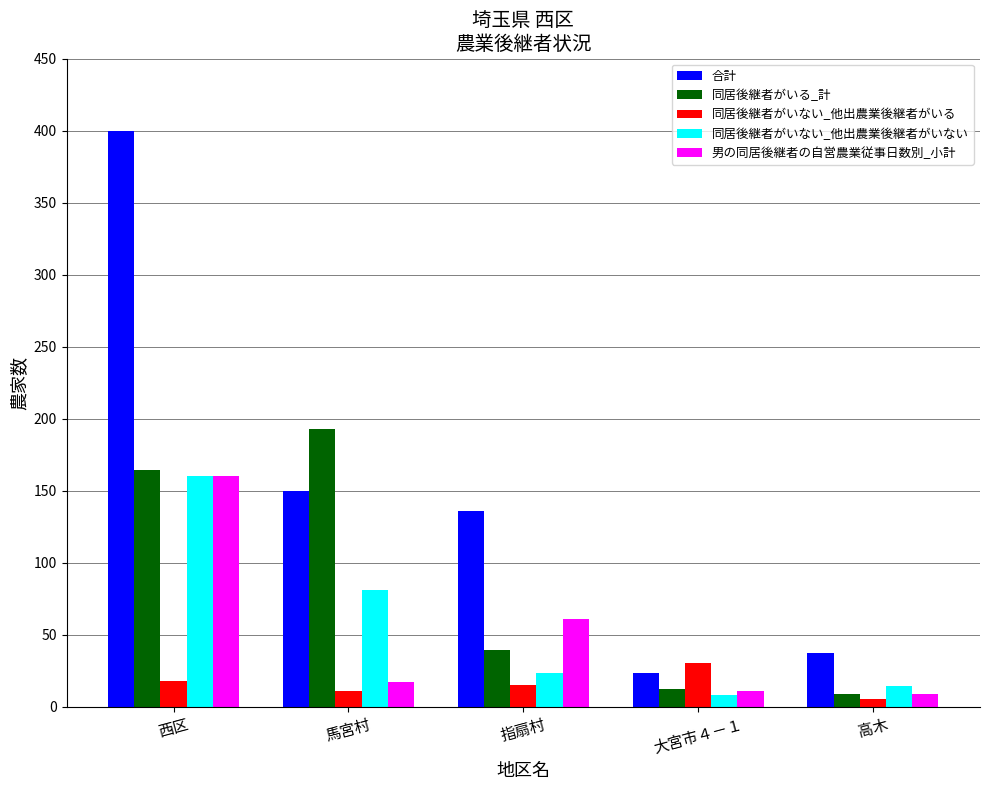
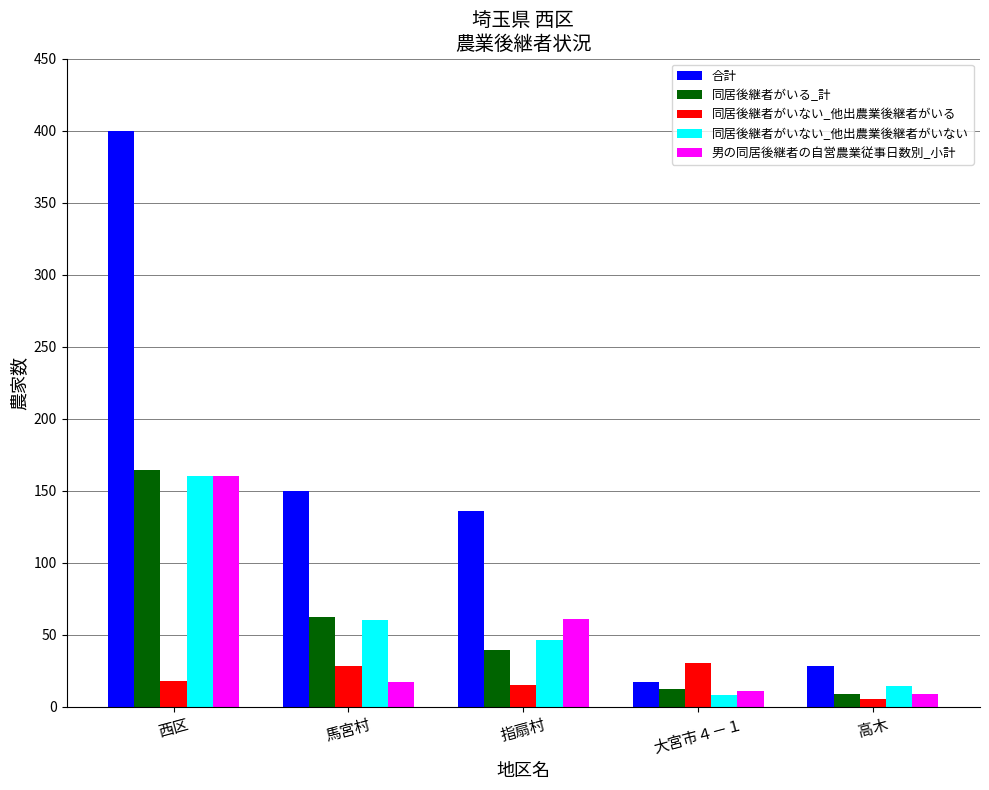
  {
    "合計": {
      "西区": 400,
      "馬宮村": 150,
      "指扇村": 136,
-     "大宮市４－１": 23,
-     "高木": 37
+     "大宮市４－１": 17,
+     "高木": 28
    },
    "同居後継者がいる_計": {
      "西区": 164,
-     "馬宮村": 193,
+     "馬宮村": 62,
      "指扇村": 39,
      "大宮市４－１": 12,
      "高木": 9
    },
    "同居後継者がいない_他出農業後継者がいる": {
      "西区": 18,
-     "馬宮村": 11,
+     "馬宮村": 28,
      "指扇村": 15,
      "大宮市４－１": 30,
      "高木": 5
    },
    "同居後継者がいない_他出農業後継者がいない": {
      "西区": 160,
-     "馬宮村": 81,
-     "指扇村": 23,
+     "馬宮村": 60,
+     "指扇村": 46,
      "大宮市４－１": 8,
      "高木": 14
    },
    "男の同居後継者の自営農業従事日数別_小計": {
      "西区": 160,
      "馬宮村": 17,
      "指扇村": 61,
      "大宮市４－１": 11,
      "高木": 9
    }
  }
